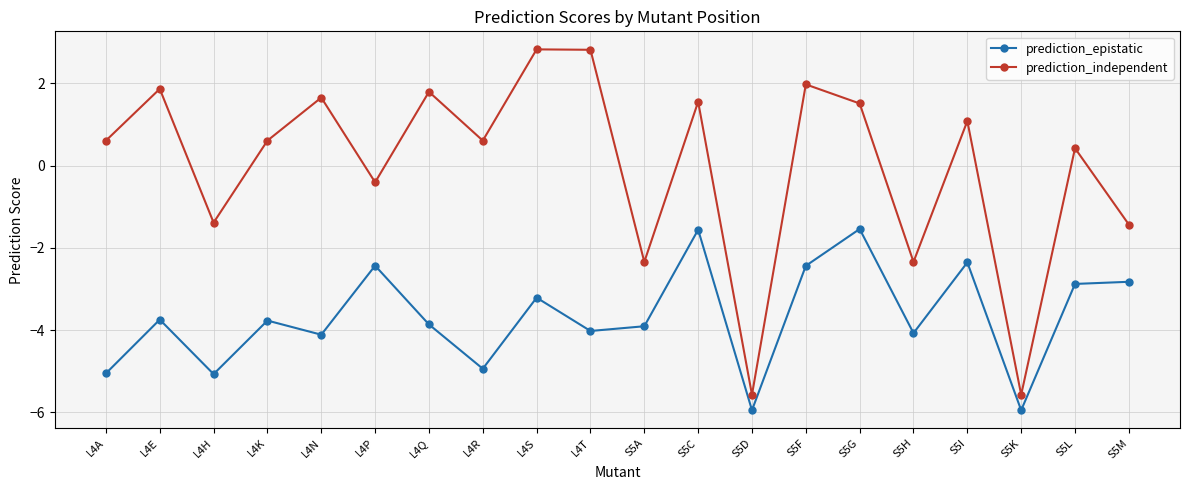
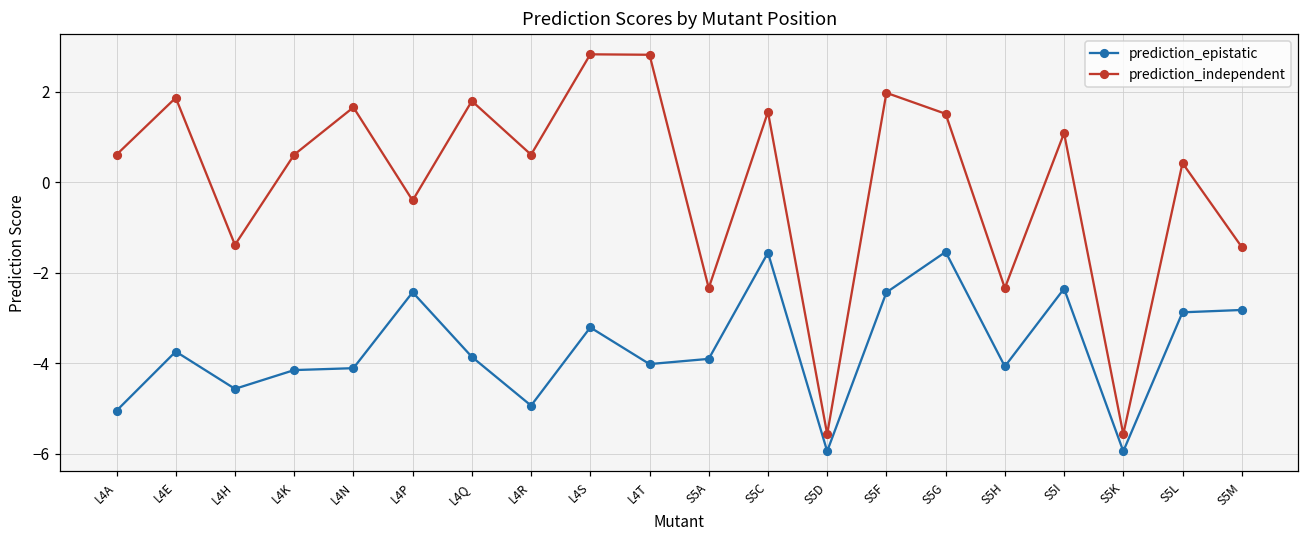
  {
    "prediction_epistatic": {
      "L4A": -5.1,
      "L4E": -3.7,
-     "L4H": -5.1,
-     "L4K": -3.8,
+     "L4H": -4.6,
+     "L4K": -4.2,
      "L4N": -4.1,
      "L4P": -2.4,
      "L4Q": -3.9,
      "L4R": -4.9,
      "L4S": -3.2,
      "L4T": -4.0,
      "S5A": -3.9,
      "S5C": -1.6,
      "S5D": -5.9,
      "S5F": -2.4,
      "S5G": -1.5,
      "S5H": -4.1,
      "S5I": -2.4,
      "S5K": -5.9,
      "S5L": -2.9,
      "S5M": -2.8
    },
    "prediction_independent": {
      "L4A": 0.6,
      "L4E": 1.9,
      "L4H": -1.4,
      "L4K": 0.6,
      "L4N": 1.7,
      "L4P": -0.4,
      "L4Q": 1.8,
      "L4R": 0.6,
      "L4S": 2.8,
      "L4T": 2.8,
      "S5A": -2.3,
      "S5C": 1.6,
      "S5D": -5.6,
      "S5F": 2.0,
      "S5G": 1.5,
      "S5H": -2.3,
      "S5I": 1.1,
      "S5K": -5.6,
      "S5L": 0.4,
      "S5M": -1.4
    }
  }
